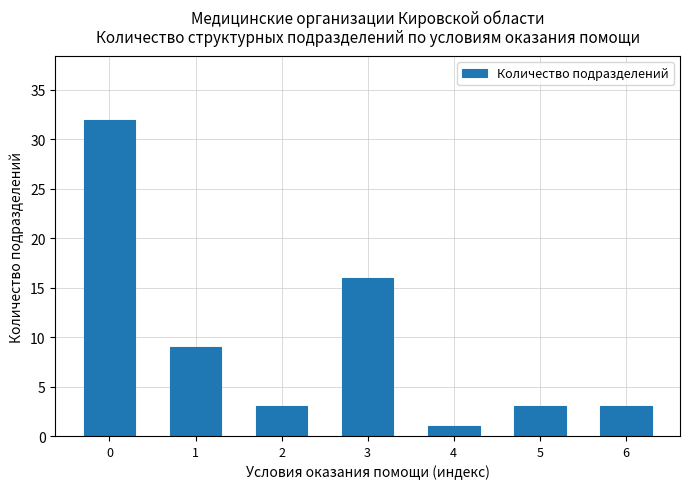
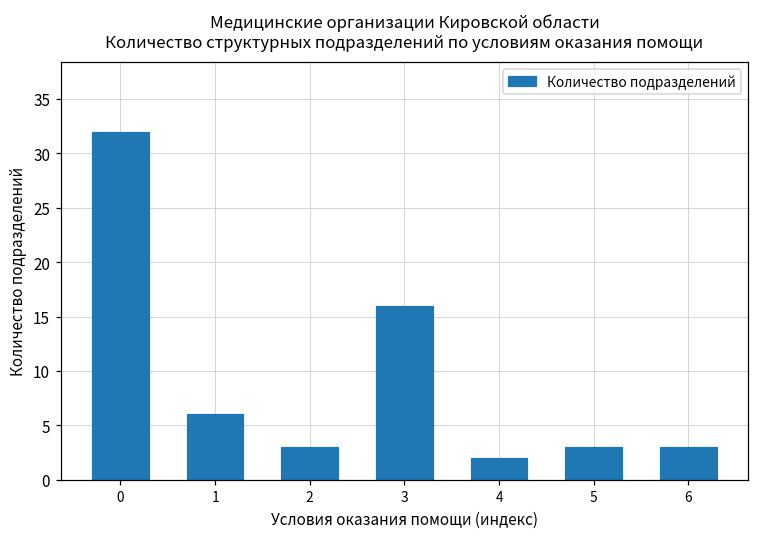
  {
    "0": 32,
-   "1": 9,
+   "1": 6,
    "2": 3,
    "3": 16,
-   "4": 1,
+   "4": 2,
    "5": 3,
    "6": 3
  }
